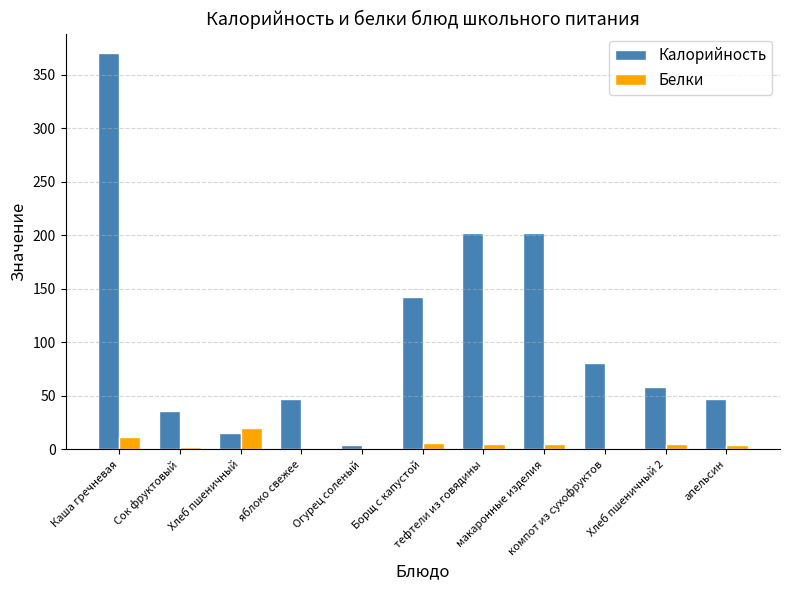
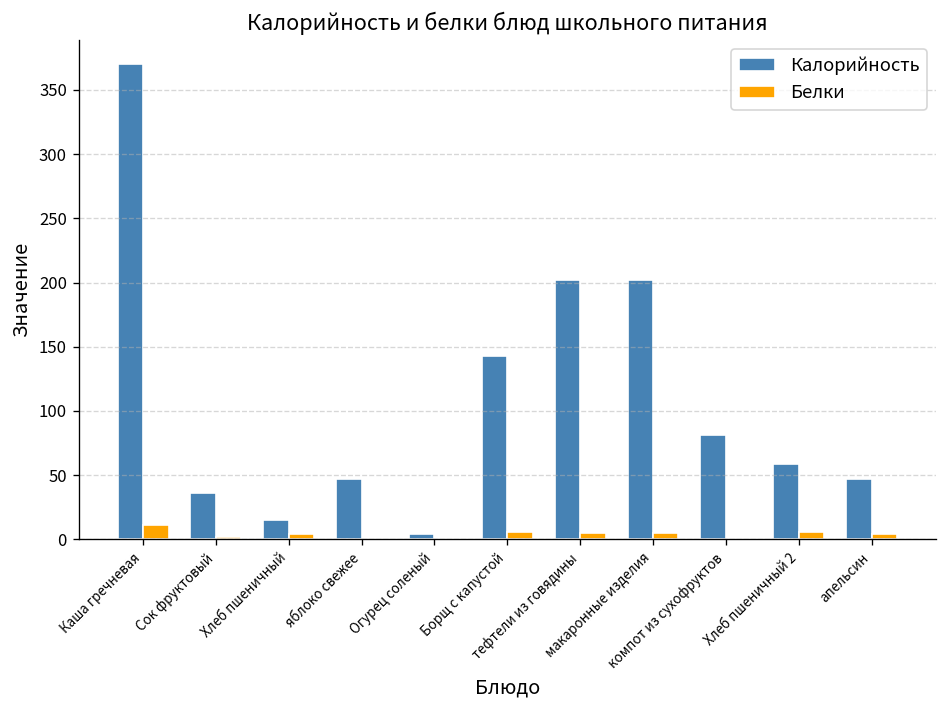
  {
    "Калорийность": {
      "Каша гречневая": 370,
      "Сок фруктовый": 36,
      "Хлеб пшеничный": 15,
      "яблоко свежее": 47,
      "Огурец соленый": 4,
      "Борщ с капустой": 143,
      "тефтели из говядины": 202,
      "макаронные изделия": 202,
      "компот из сухофруктов": 81,
      "Хлеб пшеничный 2": 59,
      "апельсин": 47
    },
    "Белки": {
      "Каша гречневая": 12,
-     "Хлеб пшеничный": 20,
+     "Хлеб пшеничный": 4,
      "Борщ с капустой": 6,
      "тефтели из говядины": 5,
      "макаронные изделия": 5,
      "Хлеб пшеничный 2": 5,
      "апельсин": 4
    }
  }
